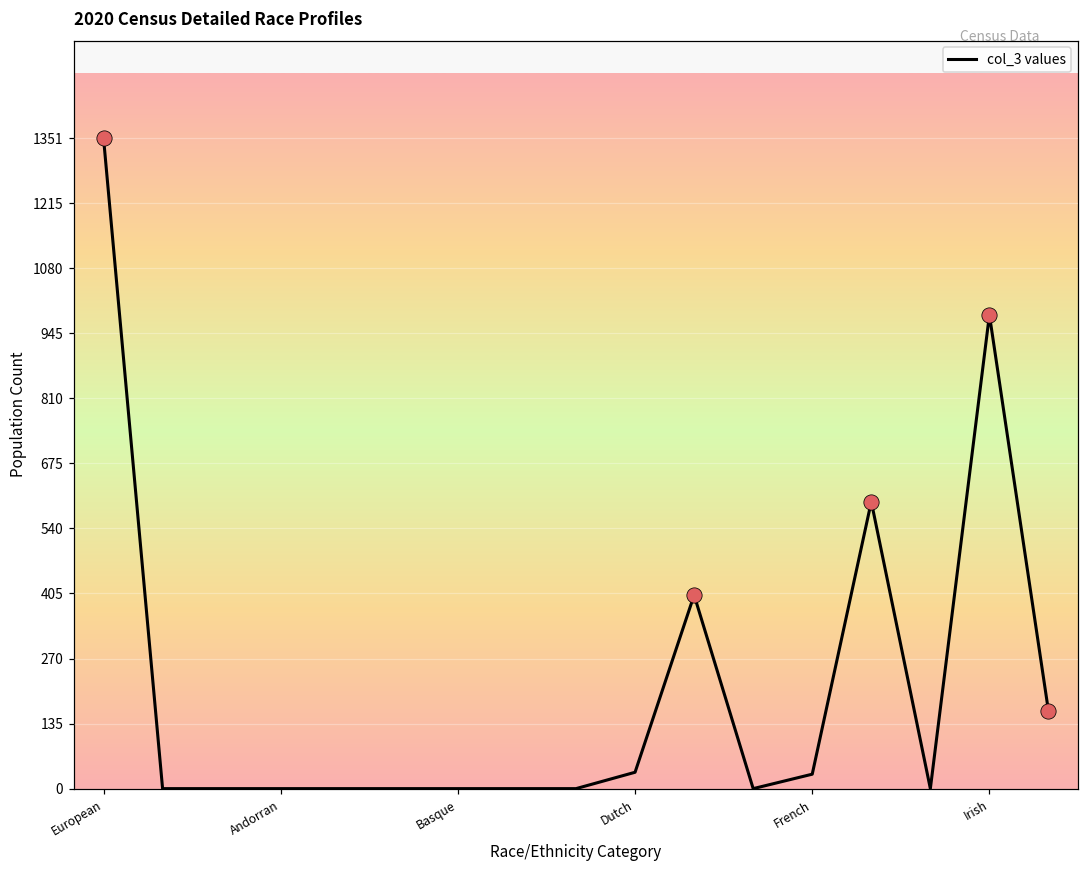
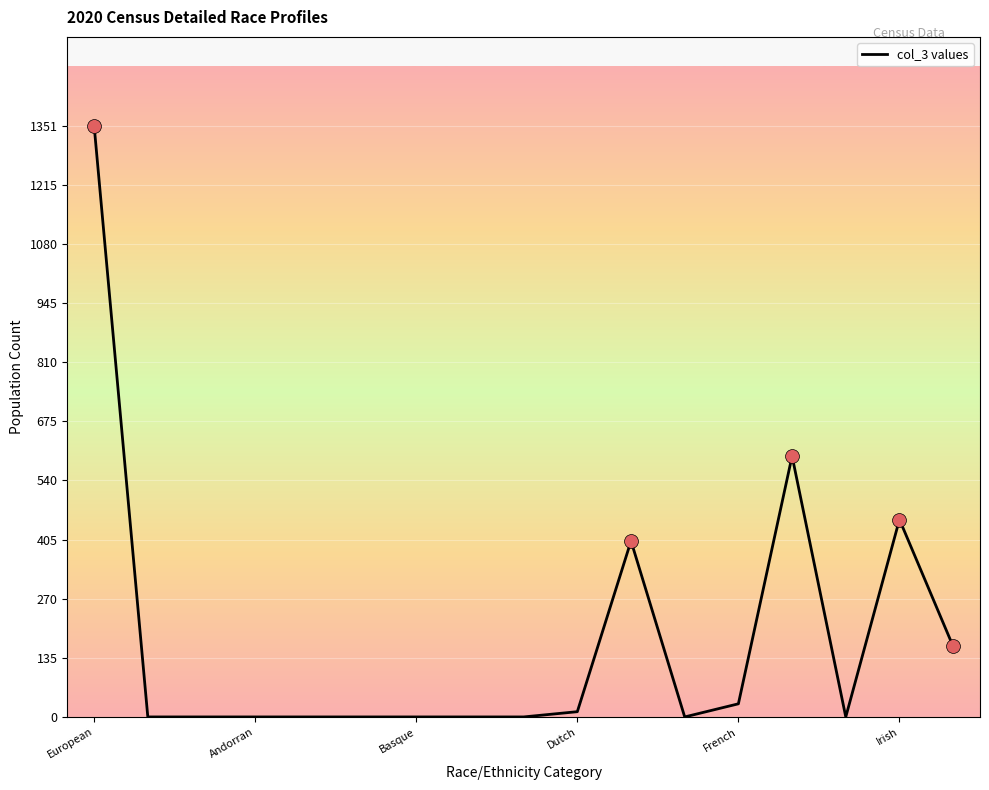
  {
    "col_3 values": {
      "Andorran": 0,
      "Basque": 0,
-     "Dutch": 30,
+     "Dutch": 10,
      "French": 30,
-     "Irish": 980
+     "Irish": 450
    }
  }
